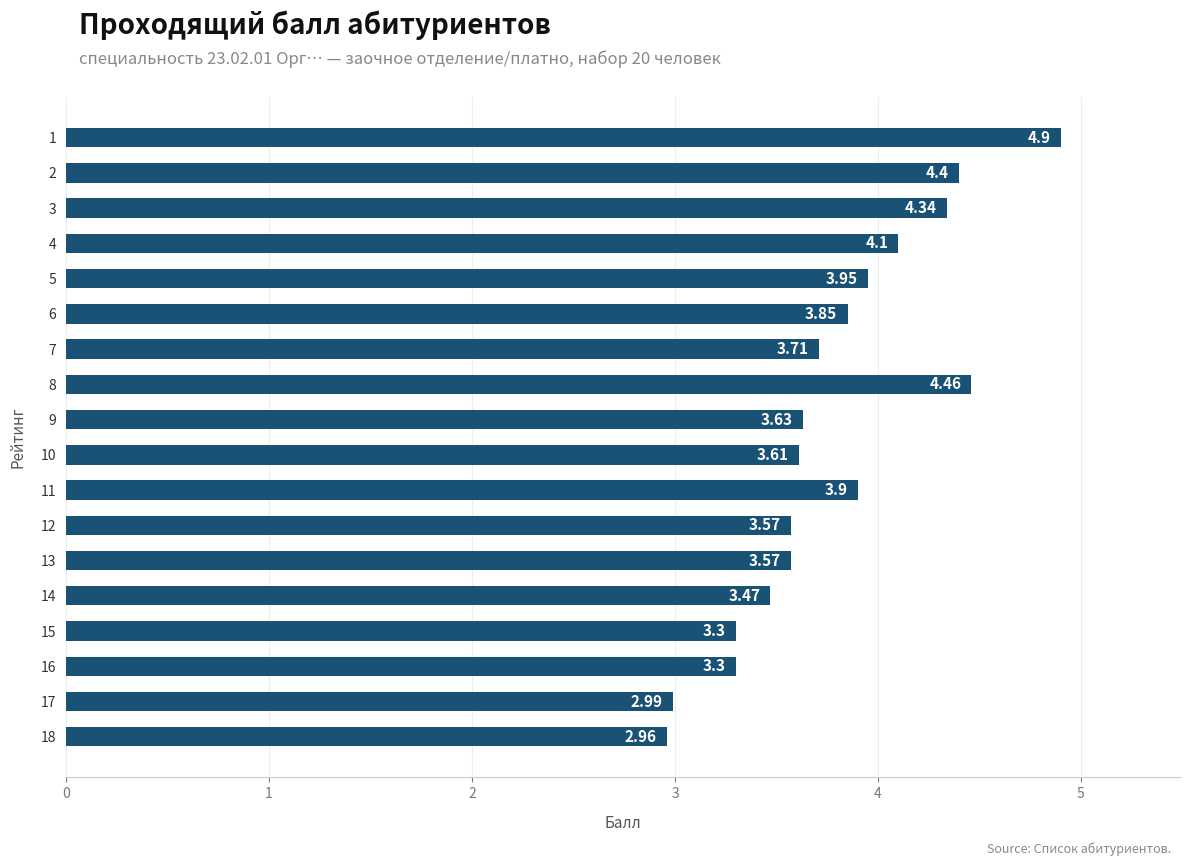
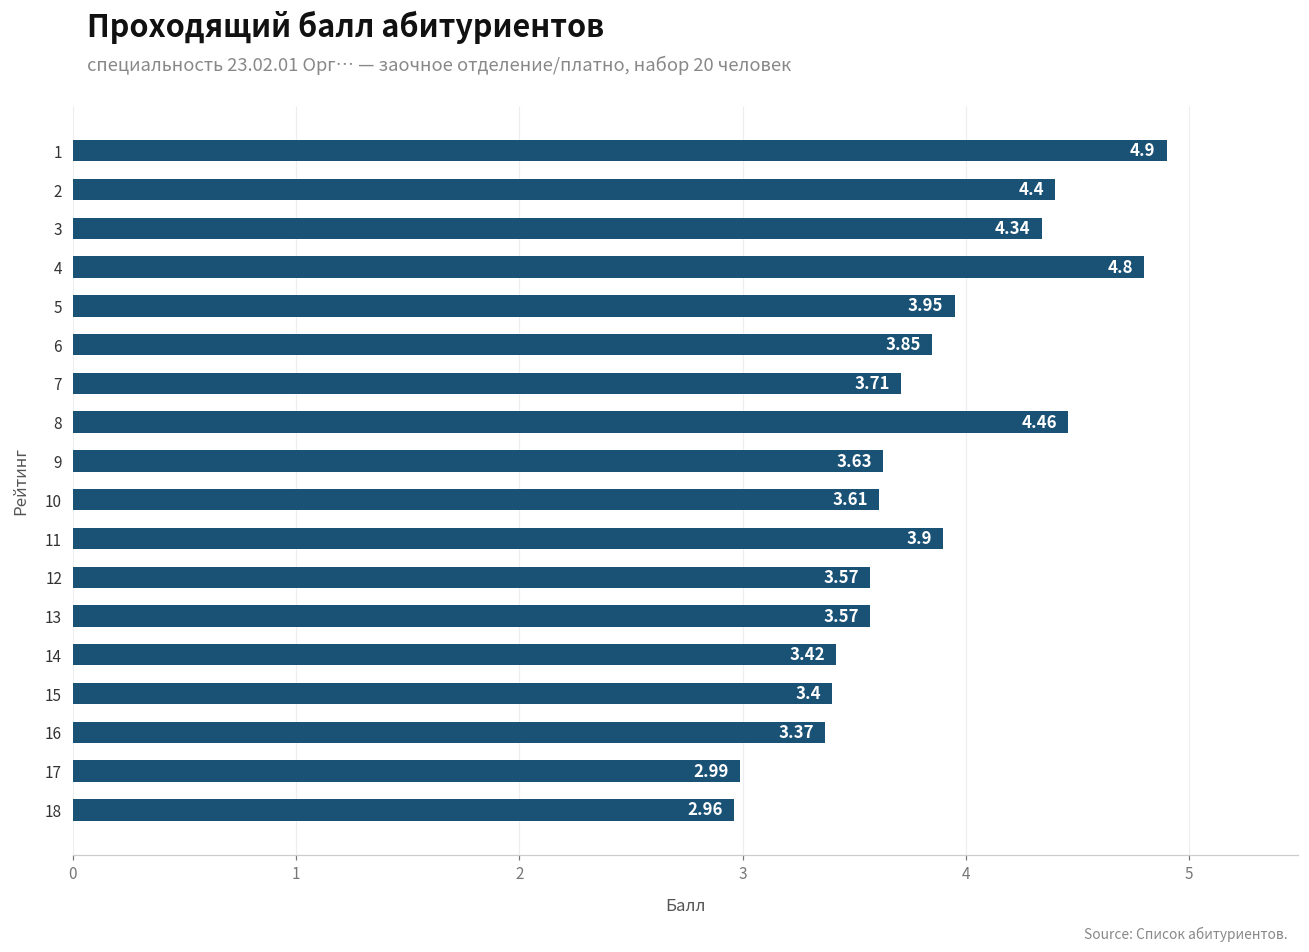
  {
    "1": 4.9,
    "2": 4.4,
    "3": 4.34,
-   "4": 4.1,
+   "4": 4.8,
    "5": 3.95,
    "6": 3.85,
    "7": 3.71,
    "8": 4.46,
    "9": 3.63,
    "10": 3.61,
    "11": 3.9,
    "12": 3.57,
    "13": 3.57,
-   "14": 3.47,
-   "15": 3.3,
-   "16": 3.3,
+   "14": 3.42,
+   "15": 3.4,
+   "16": 3.37,
    "17": 2.99,
    "18": 2.96
  }
